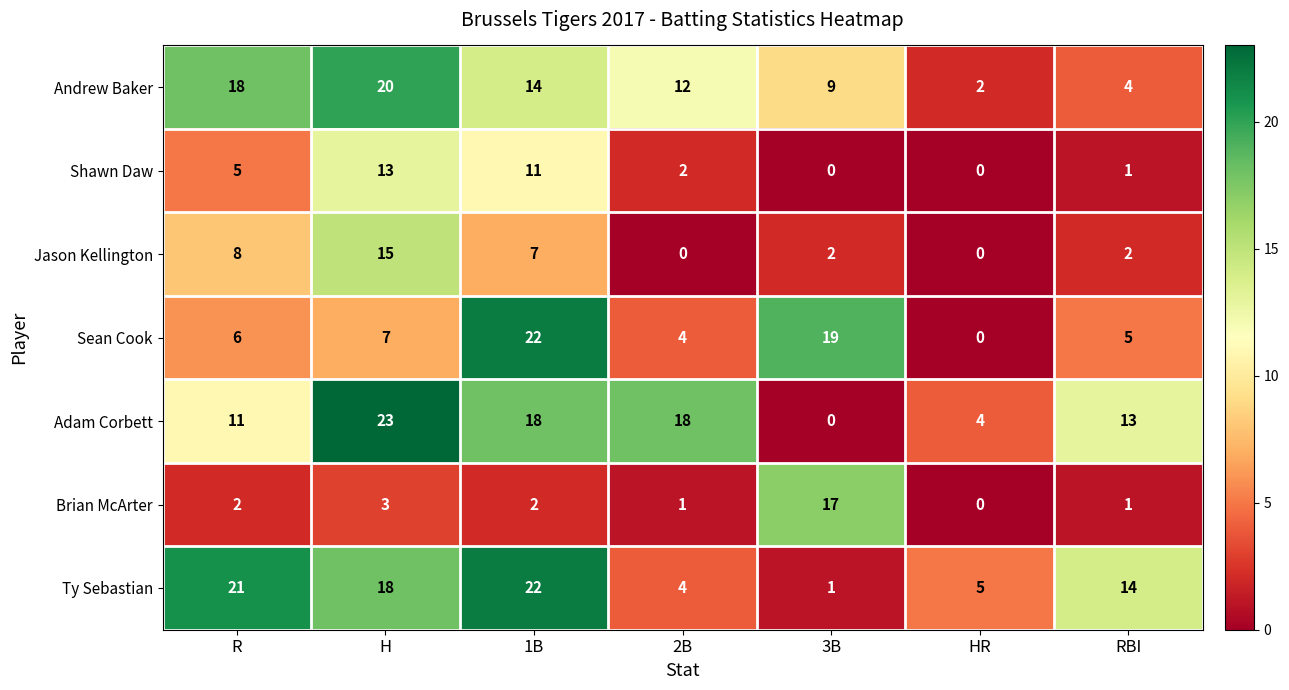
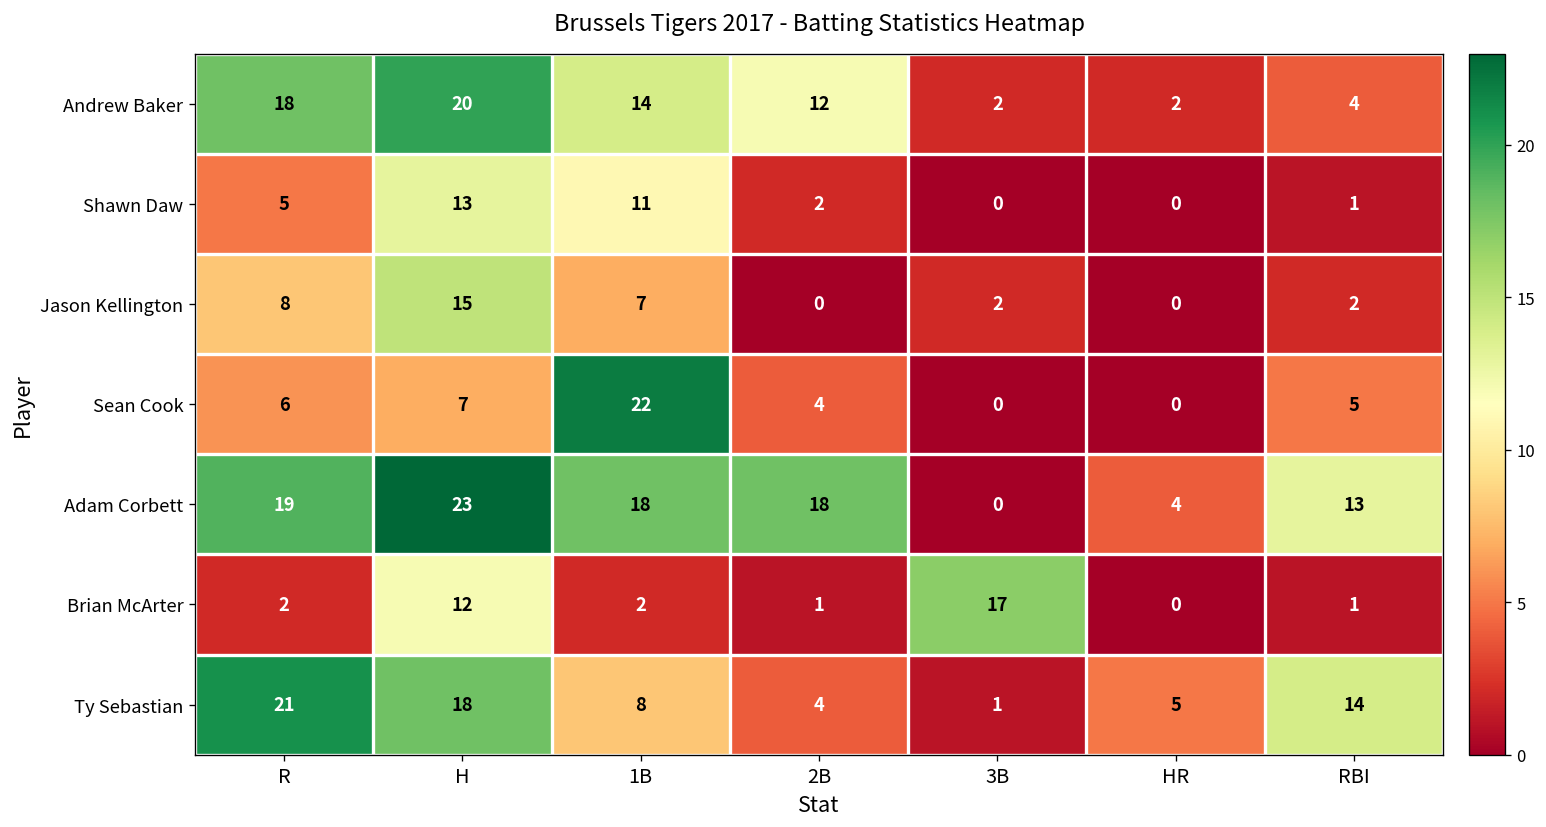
  {
    "Andrew Baker": {
      "R": 18,
      "H": 20,
      "1B": 14,
      "2B": 12,
-     "3B": 9,
+     "3B": 2,
      "HR": 2,
      "RBI": 4
    },
    "Shawn Daw": {
      "R": 5,
      "H": 13,
      "1B": 11,
      "2B": 2,
      "3B": 0,
      "HR": 0,
      "RBI": 1
    },
    "Jason Kellington": {
      "R": 8,
      "H": 15,
      "1B": 7,
      "2B": 0,
      "3B": 2,
      "HR": 0,
      "RBI": 2
    },
    "Sean Cook": {
      "R": 6,
      "H": 7,
      "1B": 22,
      "2B": 4,
-     "3B": 19,
+     "3B": 0,
      "HR": 0,
      "RBI": 5
    },
    "Adam Corbett": {
-     "R": 11,
+     "R": 19,
      "H": 23,
      "1B": 18,
      "2B": 18,
      "3B": 0,
      "HR": 4,
      "RBI": 13
    },
    "Brian McArter": {
      "R": 2,
-     "H": 3,
+     "H": 12,
      "1B": 2,
      "2B": 1,
      "3B": 17,
      "HR": 0,
      "RBI": 1
    },
    "Ty Sebastian": {
      "R": 21,
      "H": 18,
-     "1B": 22,
+     "1B": 8,
      "2B": 4,
      "3B": 1,
      "HR": 5,
      "RBI": 14
    }
  }
